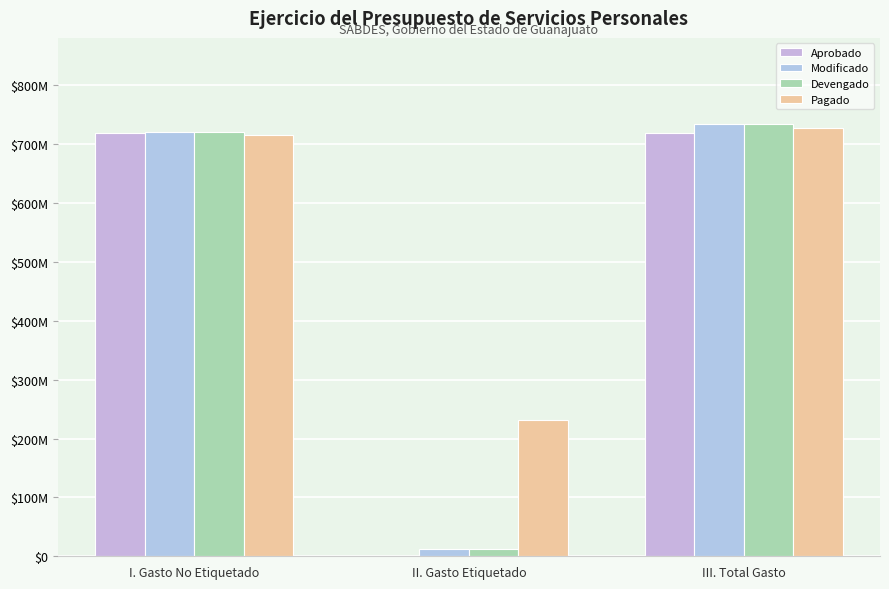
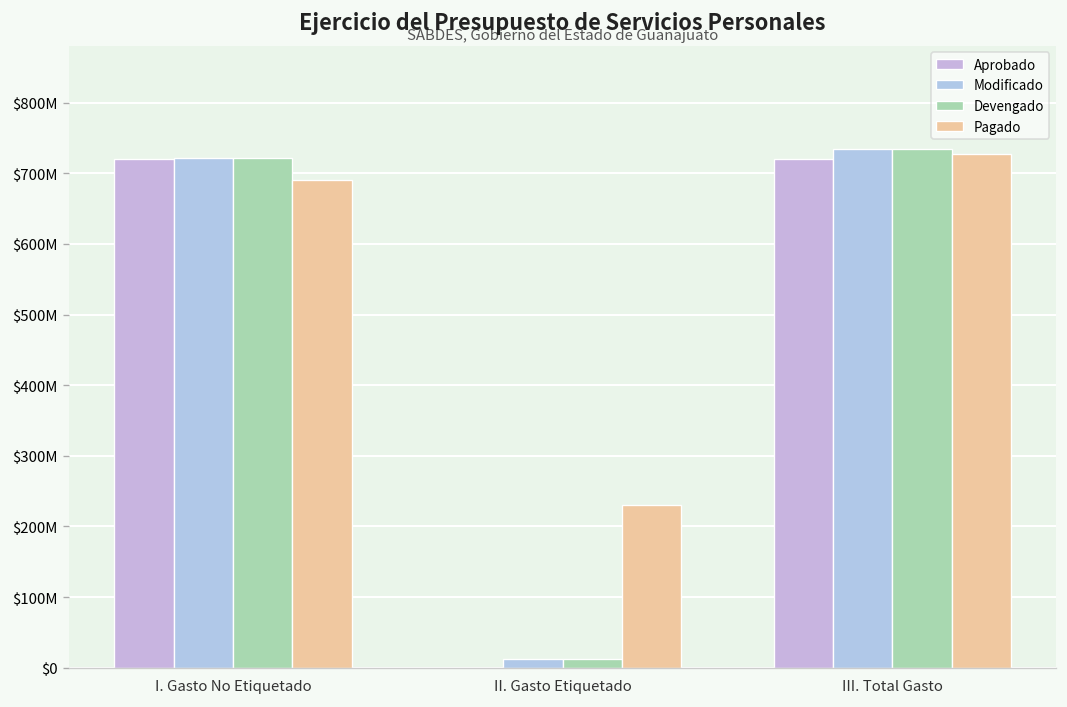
  {
    "Pagado": {
-     "I. Gasto No Etiquetado": "$720000000",
+     "I. Gasto No Etiquetado": "$690000000",
      "II. Gasto Etiquetado": "$230000000",
      "III. Total Gasto": "$730000000"
    }
  }
